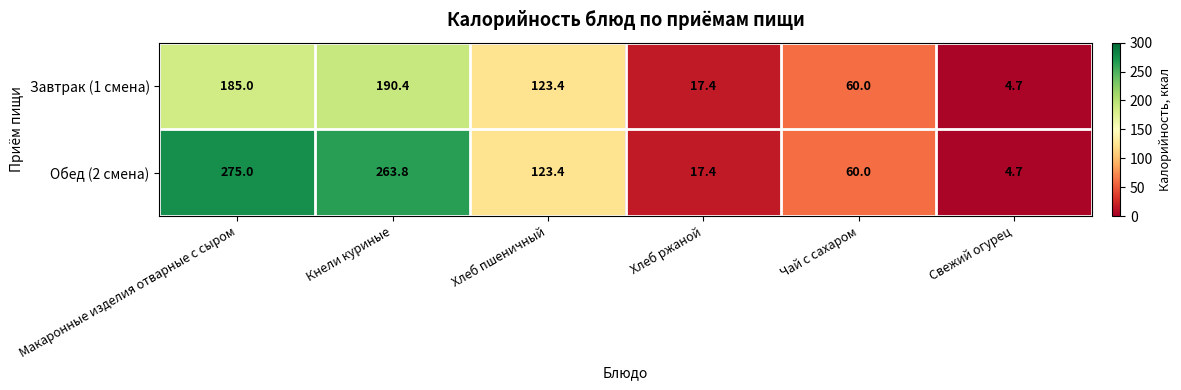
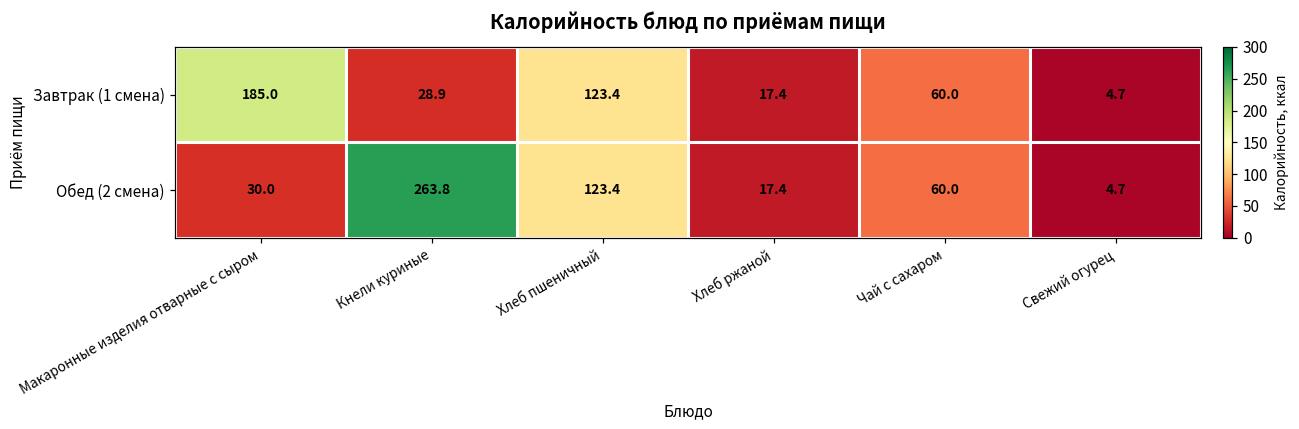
  {
    "Завтрак (1 смена)": {
      "Макаронные изделия отварные с сыром": 185.0,
-     "Кнели куриные": 190.4,
+     "Кнели куриные": 28.9,
      "Хлеб пшеничный": 123.4,
      "Хлеб ржаной": 17.4,
      "Чай с сахаром": 60.0,
      "Свежий огурец": 4.7
    },
    "Обед (2 смена)": {
-     "Макаронные изделия отварные с сыром": 275.0,
+     "Макаронные изделия отварные с сыром": 30.0,
      "Кнели куриные": 263.8,
      "Хлеб пшеничный": 123.4,
      "Хлеб ржаной": 17.4,
      "Чай с сахаром": 60.0,
      "Свежий огурец": 4.7
    }
  }
